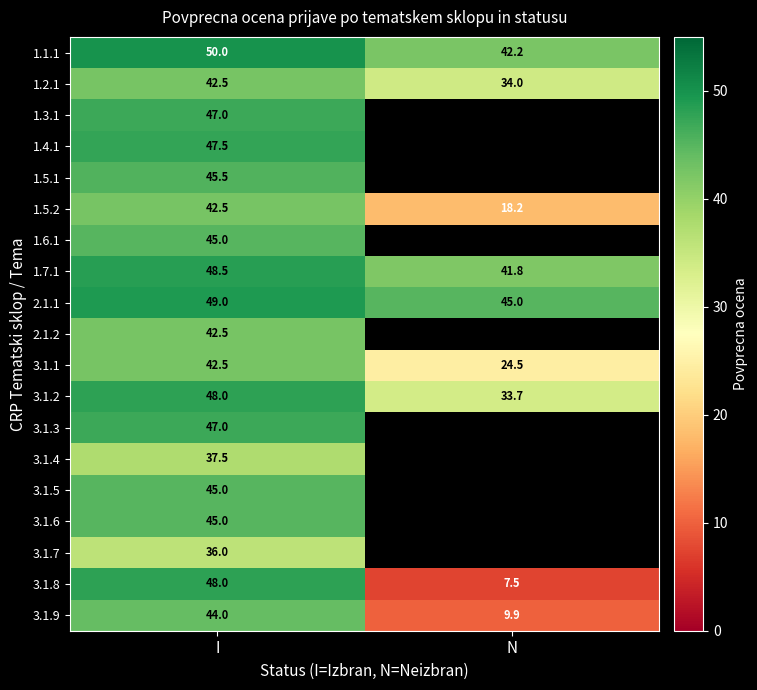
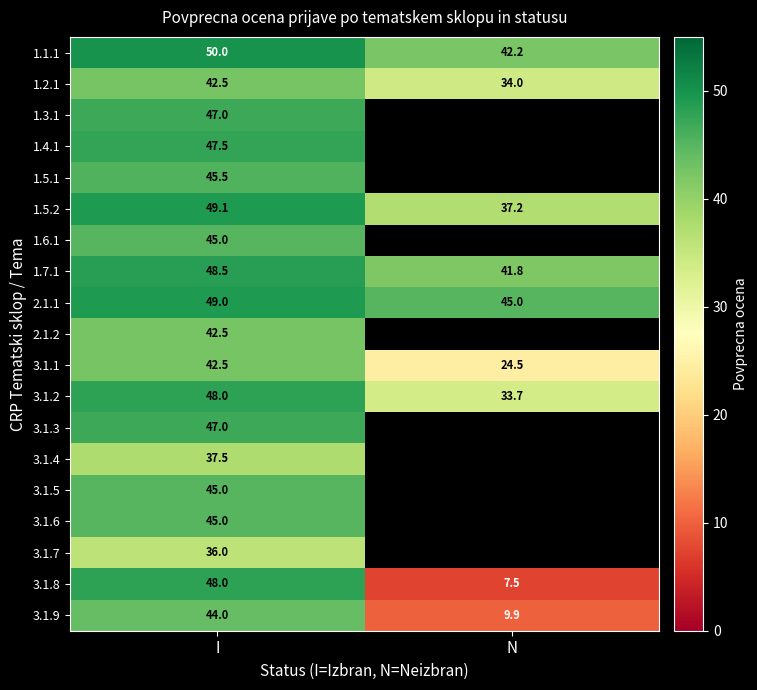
  {
    "1.1.1": {
      "I": 50.0,
      "N": 42.2
    },
    "1.2.1": {
      "I": 42.5,
      "N": 34.0
    },
    "1.3.1": {
      "I": 47.0
    },
    "1.4.1": {
      "I": 47.5
    },
    "1.5.1": {
      "I": 45.5
    },
    "1.5.2": {
-     "I": 42.5,
-     "N": 18.2
+     "I": 49.1,
+     "N": 37.2
    },
    "1.6.1": {
      "I": 45.0
    },
    "1.7.1": {
      "I": 48.5,
      "N": 41.8
    },
    "2.1.1": {
      "I": 49.0,
      "N": 45.0
    },
    "2.1.2": {
      "I": 42.5
    },
    "3.1.1": {
      "I": 42.5,
      "N": 24.5
    },
    "3.1.2": {
      "I": 48.0,
      "N": 33.7
    },
    "3.1.3": {
      "I": 47.0
    },
    "3.1.4": {
      "I": 37.5
    },
    "3.1.5": {
      "I": 45.0
    },
    "3.1.6": {
      "I": 45.0
    },
    "3.1.7": {
      "I": 36.0
    },
    "3.1.8": {
      "I": 48.0,
      "N": 7.5
    },
    "3.1.9": {
      "I": 44.0,
      "N": 9.9
    }
  }
